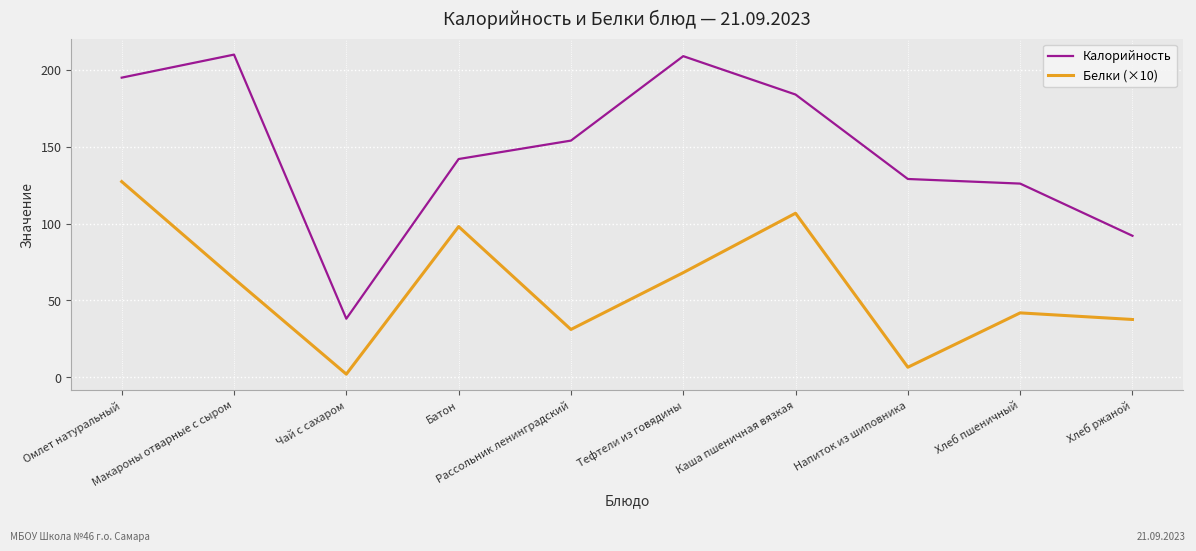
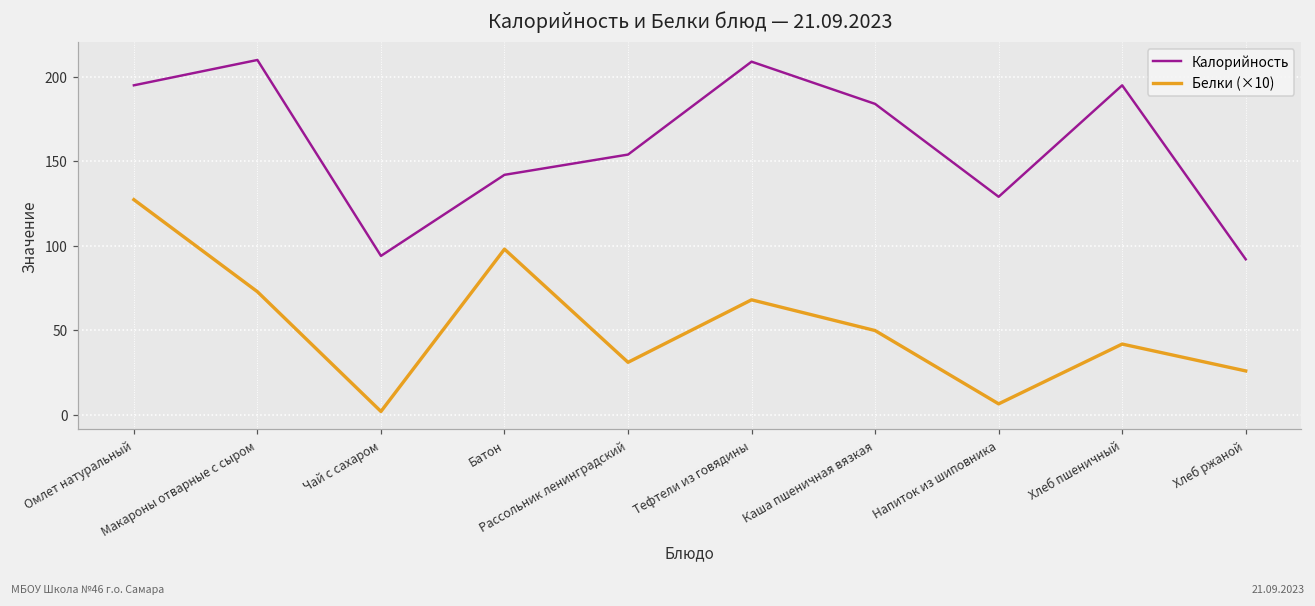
  {
    "Калорийность": {
      "Омлет натуральный": 195,
      "Макароны отварные с сыром": 210,
-     "Чай с сахаром": 38,
+     "Чай с сахаром": 94,
      "Батон": 142,
      "Рассольник ленинградский": 154,
      "Тефтели из говядины": 209,
      "Каша пшеничная вязкая": 184,
      "Напиток из шиповника": 129,
-     "Хлеб пшеничный": 126,
+     "Хлеб пшеничный": 195,
      "Хлеб ржаной": 92
    },
    "Белки (×10)": {
      "Омлет натуральный": 127,
-     "Макароны отварные с сыром": 64,
+     "Макароны отварные с сыром": 73,
      "Чай с сахаром": 2,
      "Батон": 98,
      "Рассольник ленинградский": 31,
      "Тефтели из говядины": 68,
-     "Каша пшеничная вязкая": 107,
+     "Каша пшеничная вязкая": 50,
      "Напиток из шиповника": 6,
      "Хлеб пшеничный": 42,
-     "Хлеб ржаной": 38
+     "Хлеб ржаной": 26
    }
  }
